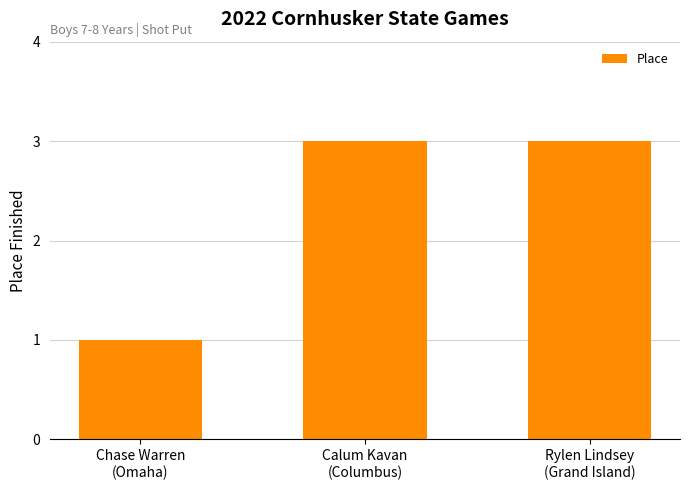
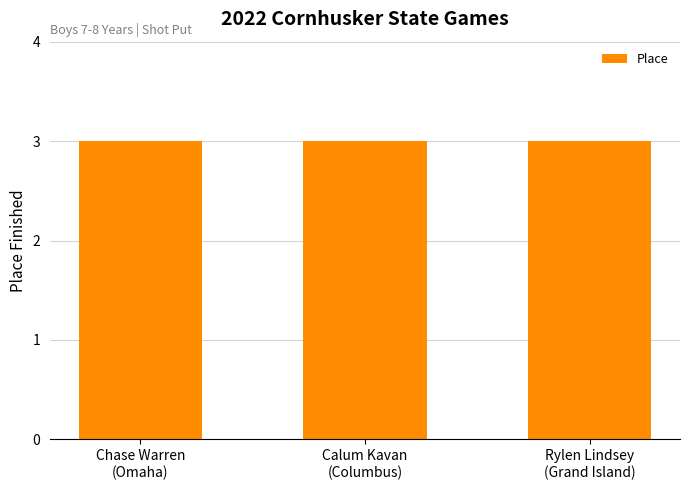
  {
-   "Chase Warren (Omaha)": 1,
+   "Chase Warren (Omaha)": 3,
    "Calum Kavan (Columbus)": 3,
    "Rylen Lindsey (Grand Island)": 3
  }
